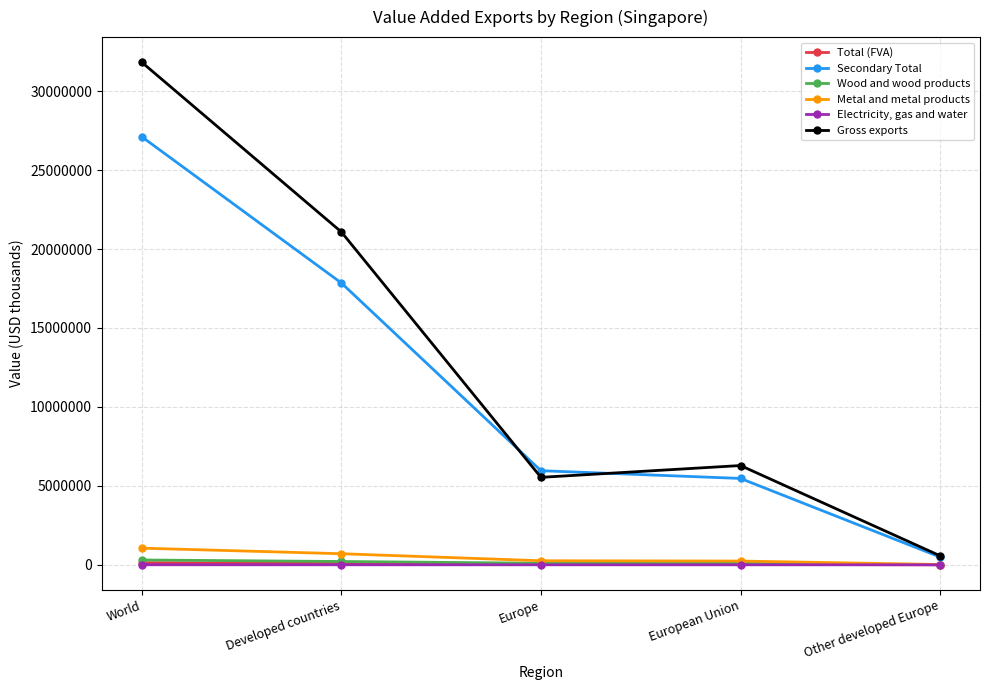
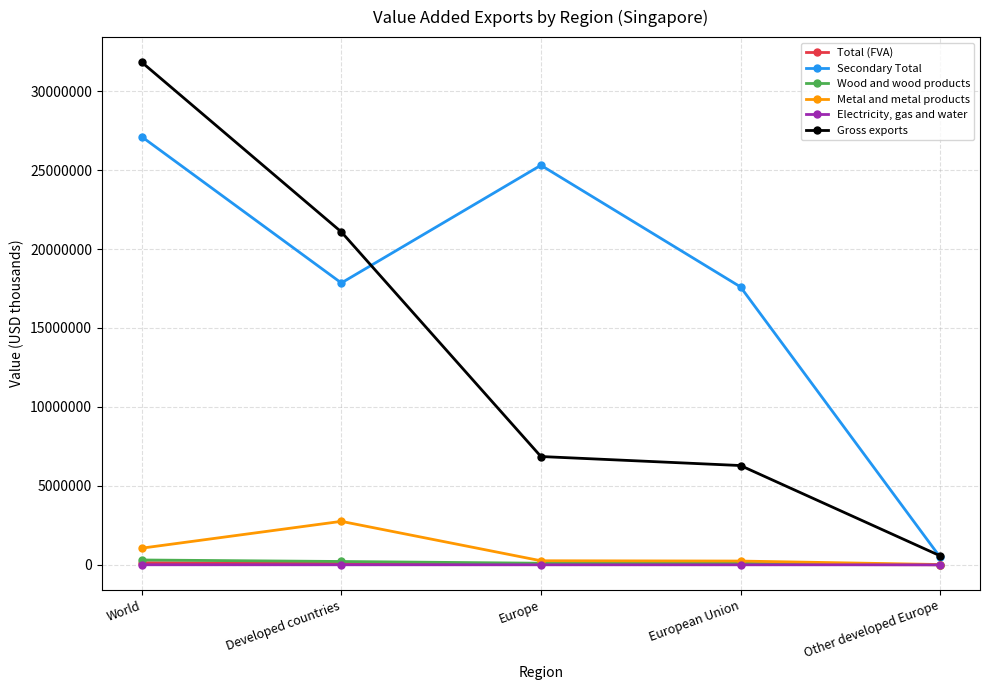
  {
    "Secondary Total": {
      "World": 27100000,
      "Developed countries": 17800000,
-     "Europe": 6000000,
-     "European Union": 5500000
+     "Europe": 25300000,
+     "European Union": 17600000
    },
    "Wood and wood products": {
      "World": 300000
    },
    "Metal and metal products": {
      "World": 1100000,
-     "Developed countries": 700000
+     "Developed countries": 2800000
    },
    "Gross exports": {
      "World": 31800000,
      "Developed countries": 21100000,
-     "Europe": 5500000,
+     "Europe": 6900000,
      "European Union": 6300000
    }
  }
